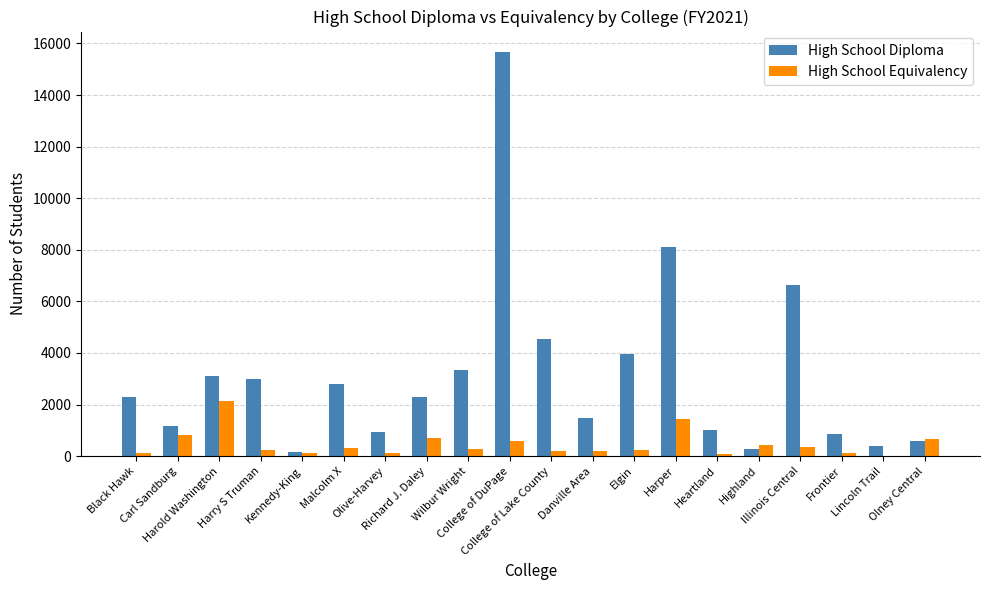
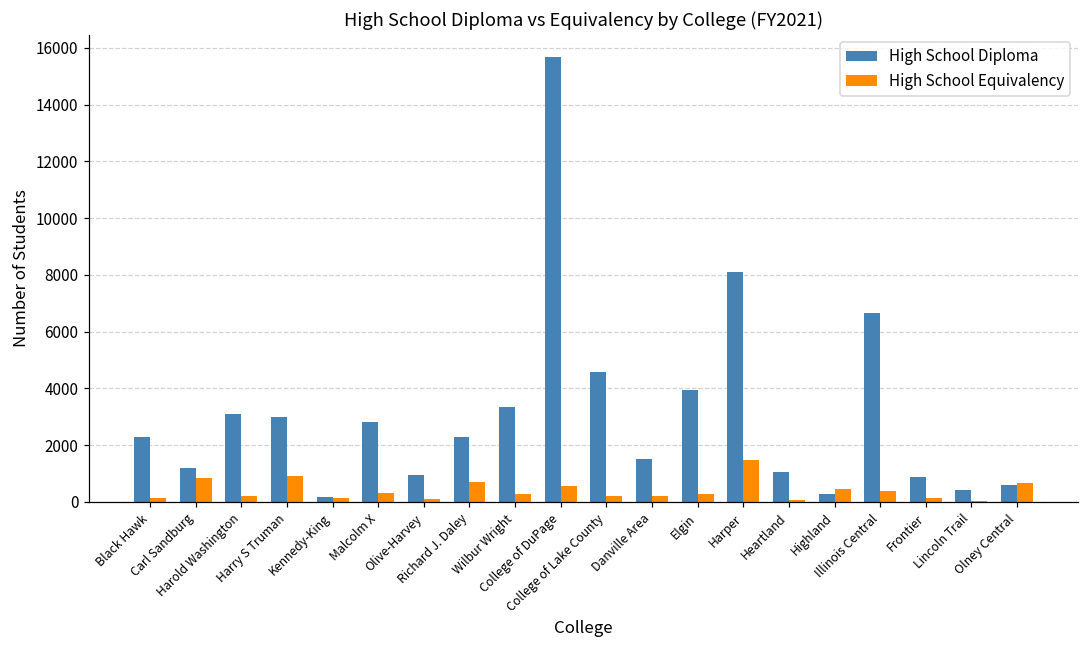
  {
    "High School Diploma": {
      "Black Hawk": 2300,
      "Carl Sandburg": 1200,
      "Harold Washington": 3100,
      "Harry S Truman": 3000,
      "Kennedy-King": 200,
      "Malcolm X": 2800,
      "Olive-Harvey": 900,
      "Richard J. Daley": 2300,
      "Wilbur Wright": 3300,
      "College of DuPage": 15700,
      "College of Lake County": 4600,
      "Danville Area": 1500,
      "Elgin": 4000,
      "Harper": 8100,
      "Heartland": 1000,
      "Highland": 300,
      "Illinois Central": 6600,
      "Frontier": 900,
      "Lincoln Trail": 400,
      "Olney Central": 600
    },
    "High School Equivalency": {
      "Black Hawk": 100,
      "Carl Sandburg": 800,
-     "Harold Washington": 2100,
-     "Harry S Truman": 200,
+     "Harold Washington": 200,
+     "Harry S Truman": 900,
      "Kennedy-King": 100,
      "Malcolm X": 300,
      "Olive-Harvey": 100,
      "Richard J. Daley": 700,
      "Wilbur Wright": 300,
      "College of DuPage": 600,
      "College of Lake County": 200,
      "Danville Area": 200,
      "Elgin": 300,
      "Harper": 1500,
      "Highland": 400,
      "Illinois Central": 400,
      "Frontier": 100,
      "Olney Central": 700
    }
  }
